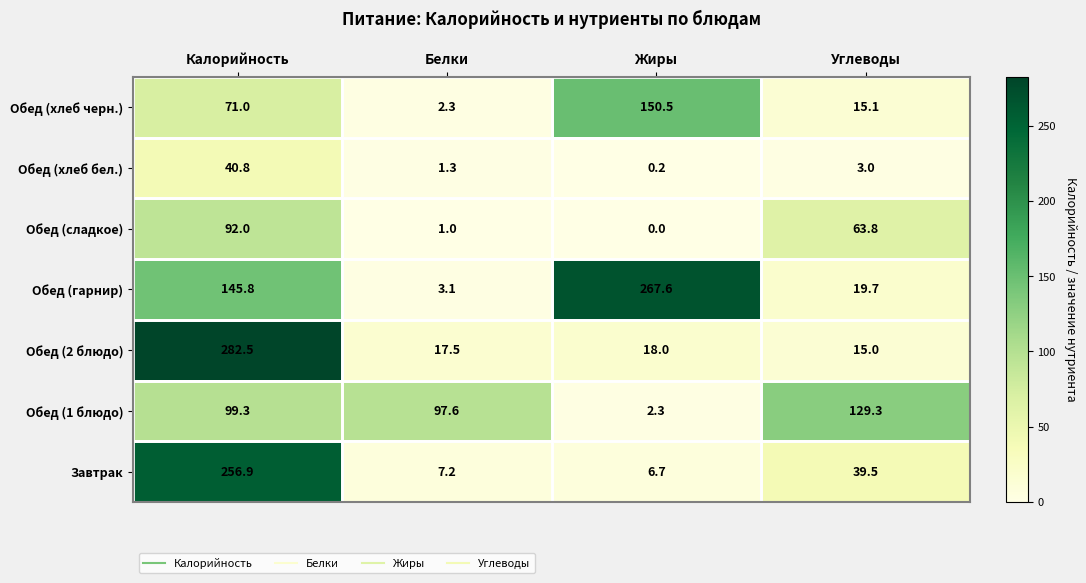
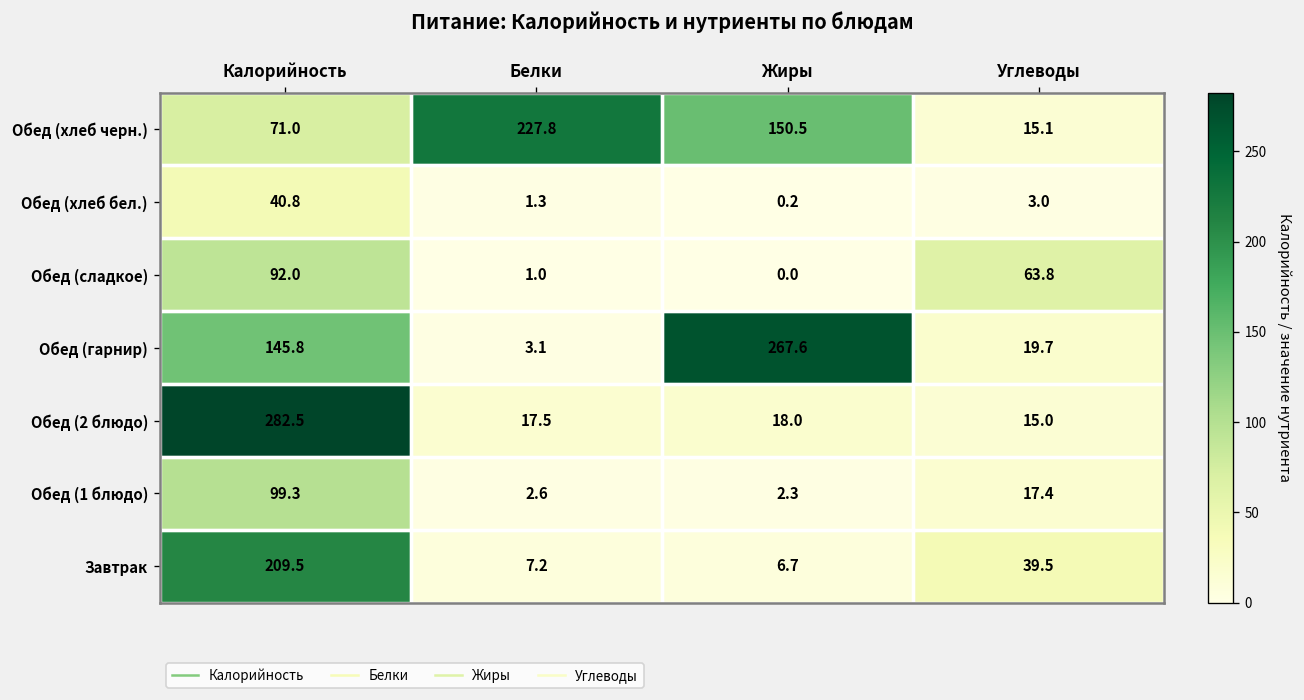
  {
    "Обед (хлеб черн.)": {
      "Калорийность": 71.0,
-     "Белки": 2.3,
+     "Белки": 227.8,
      "Жиры": 150.5,
      "Углеводы": 15.1
    },
    "Обед (хлеб бел.)": {
      "Калорийность": 40.8,
      "Белки": 1.3,
      "Жиры": 0.2,
      "Углеводы": 3.0
    },
    "Обед (сладкое)": {
      "Калорийность": 92.0,
      "Белки": 1.0,
      "Жиры": 0.0,
      "Углеводы": 63.8
    },
    "Обед (гарнир)": {
      "Калорийность": 145.8,
      "Белки": 3.1,
      "Жиры": 267.6,
      "Углеводы": 19.7
    },
    "Обед (2 блюдо)": {
      "Калорийность": 282.5,
      "Белки": 17.5,
      "Жиры": 18.0,
      "Углеводы": 15.0
    },
    "Обед (1 блюдо)": {
      "Калорийность": 99.3,
-     "Белки": 97.6,
+     "Белки": 2.6,
      "Жиры": 2.3,
-     "Углеводы": 129.3
+     "Углеводы": 17.4
    },
    "Завтрак": {
-     "Калорийность": 256.9,
+     "Калорийность": 209.5,
      "Белки": 7.2,
      "Жиры": 6.7,
      "Углеводы": 39.5
    }
  }
